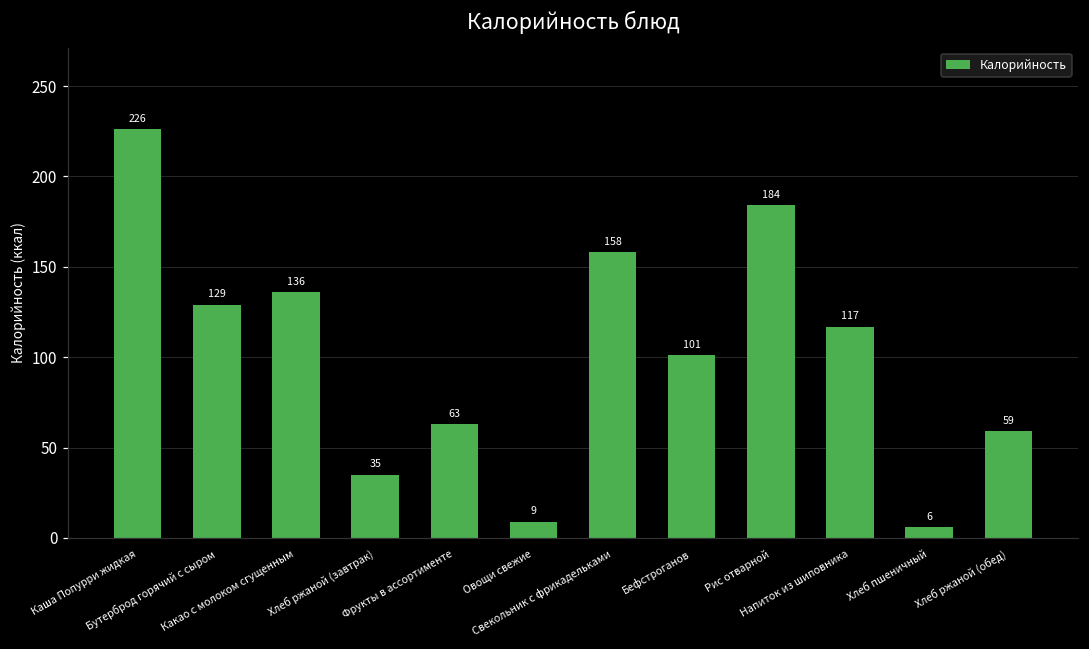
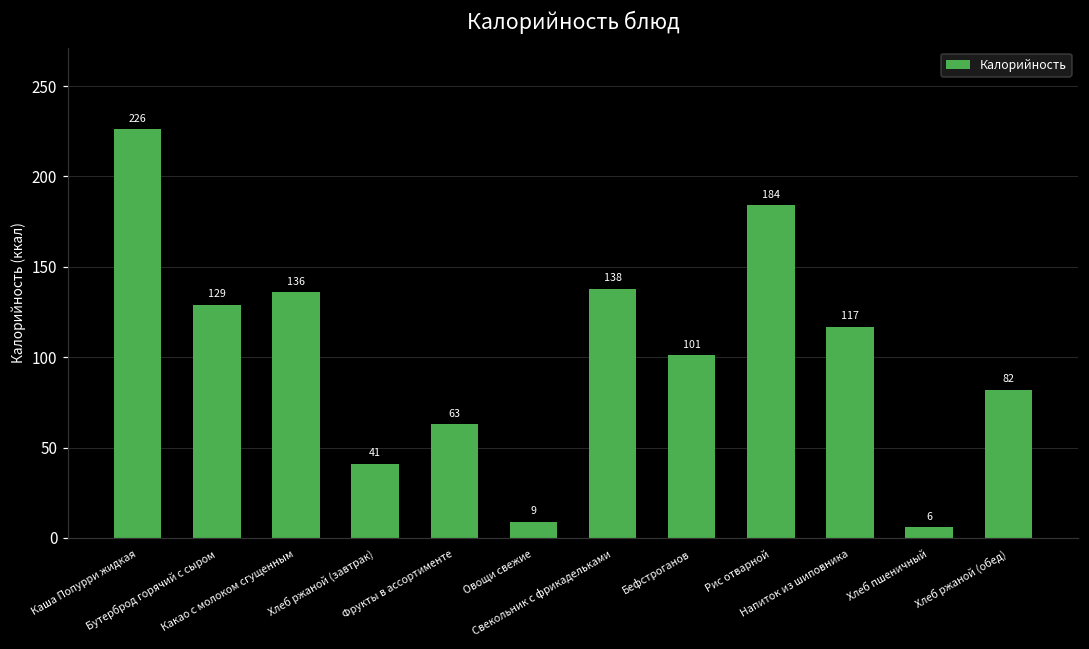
  {
    "Каша Попурри жидкая": 226,
    "Бутерброд горячий с сыром": 129,
    "Какао с молоком сгущенным": 136,
-   "Хлеб ржаной (завтрак)": 35,
+   "Хлеб ржаной (завтрак)": 41,
    "Фрукты в ассортименте": 63,
    "Овощи свежие": 9,
-   "Свекольник с фрикадельками": 158,
+   "Свекольник с фрикадельками": 138,
    "Бефстроганов": 101,
    "Рис отварной": 184,
    "Напиток из шиповника": 117,
    "Хлеб пшеничный": 6,
-   "Хлеб ржаной (обед)": 59
+   "Хлеб ржаной (обед)": 82
  }
